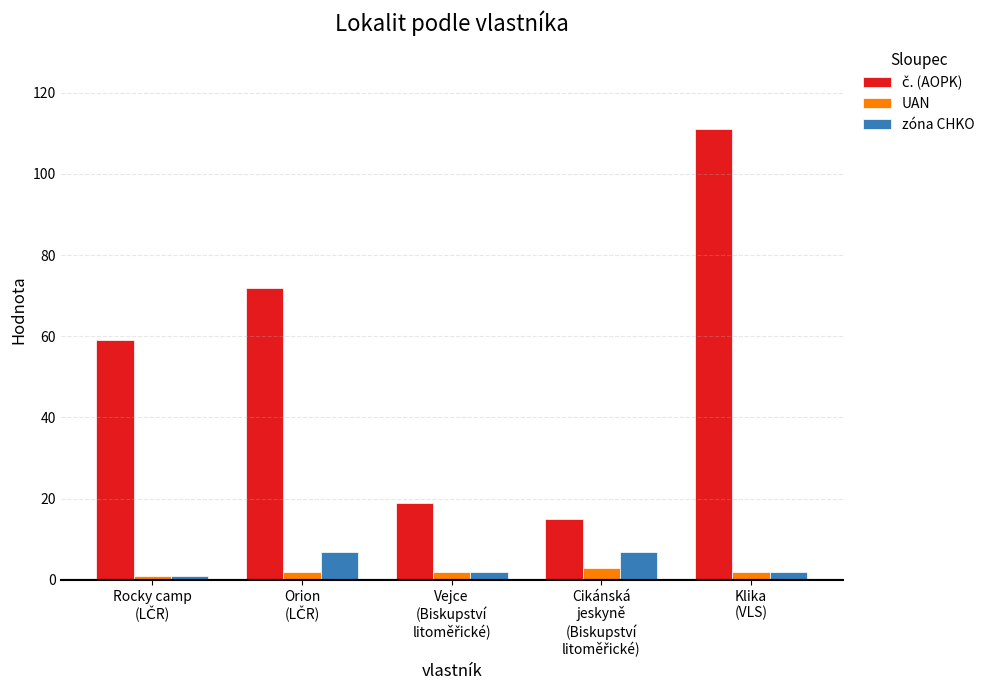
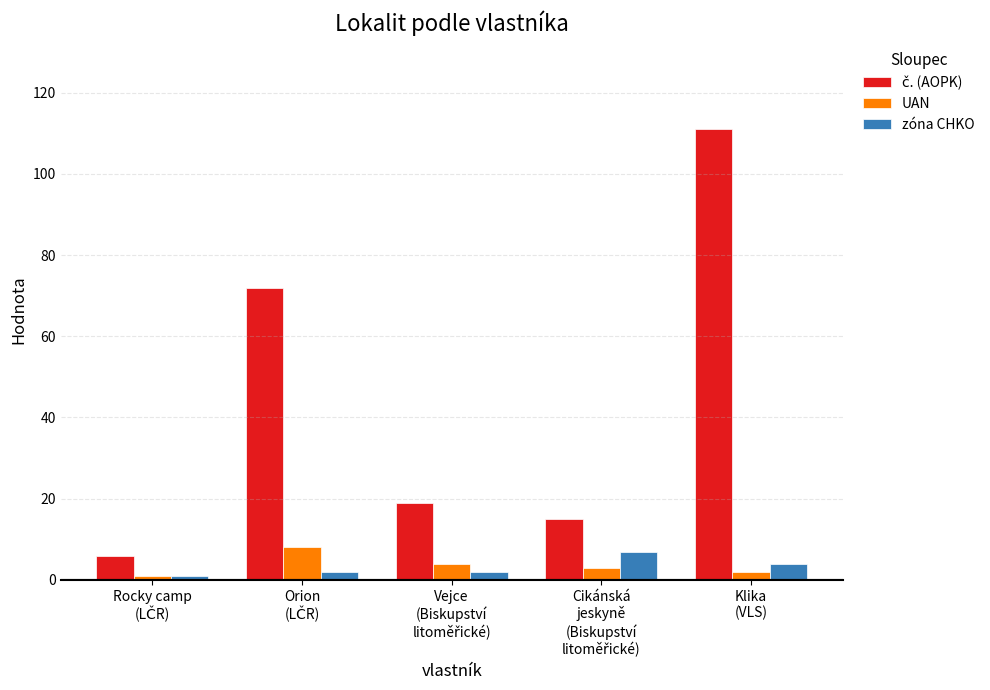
  {
    "č. (AOPK)": {
-     "Rocky camp (LČR)": 59,
+     "Rocky camp (LČR)": 6,
      "Orion (LČR)": 72,
      "Vejce (Biskupství litoměřické)": 19,
      "Cikánská jeskyně (Biskupství litoměřické)": 15,
      "Klika (VLS)": 111
    },
    "UAN": {
      "Rocky camp (LČR)": 1,
-     "Orion (LČR)": 2,
-     "Vejce (Biskupství litoměřické)": 2,
+     "Orion (LČR)": 8,
+     "Vejce (Biskupství litoměřické)": 4,
      "Cikánská jeskyně (Biskupství litoměřické)": 3,
      "Klika (VLS)": 2
    },
    "zóna CHKO": {
      "Rocky camp (LČR)": 1,
-     "Orion (LČR)": 7,
+     "Orion (LČR)": 2,
      "Vejce (Biskupství litoměřické)": 2,
      "Cikánská jeskyně (Biskupství litoměřické)": 7,
-     "Klika (VLS)": 2
+     "Klika (VLS)": 4
    }
  }
